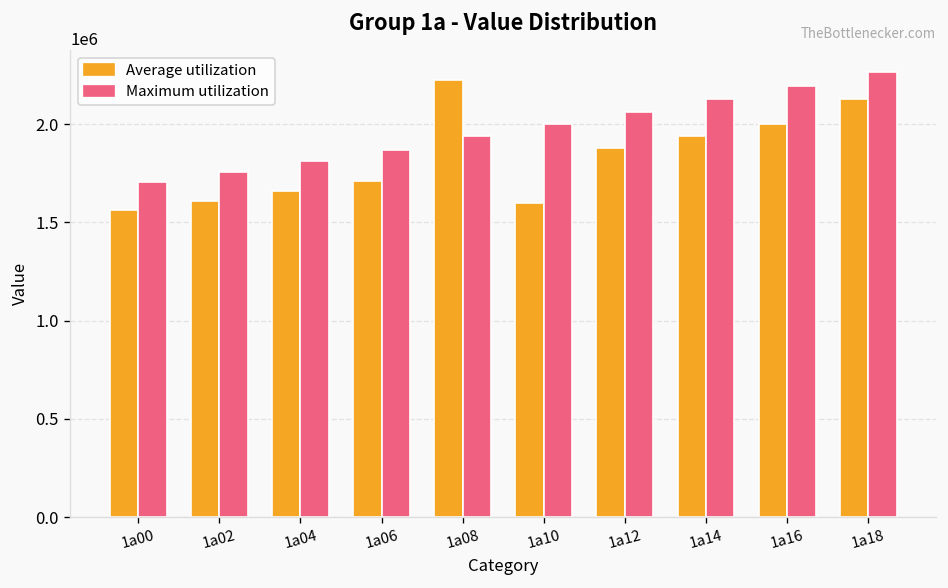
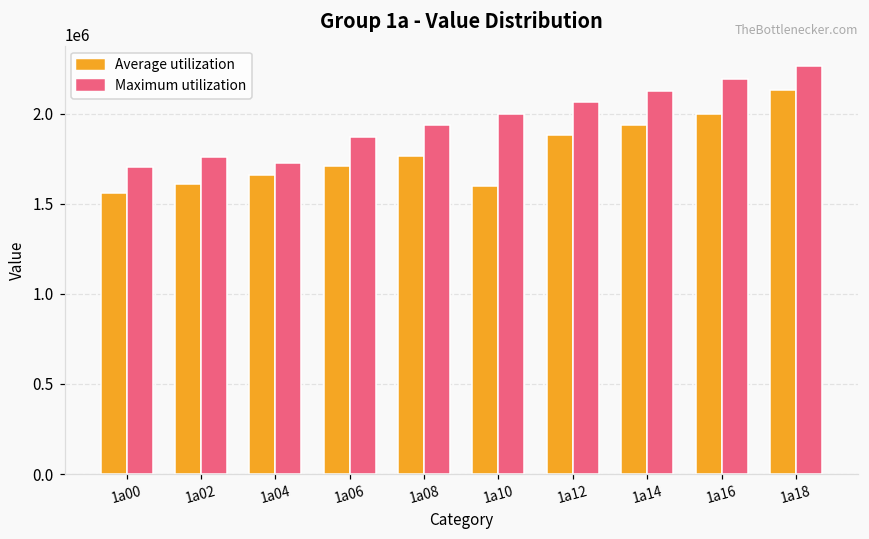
  {
    "Average utilization": {
      "1a00": 1560000,
      "1a02": 1610000,
      "1a04": 1660000,
      "1a06": 1710000,
-     "1a08": 2220000,
+     "1a08": 1770000,
      "1a10": 1600000,
      "1a12": 1880000,
      "1a14": 1940000,
      "1a16": 2000000,
      "1a18": 2130000
    },
    "Maximum utilization": {
      "1a00": 1700000,
      "1a02": 1760000,
-     "1a04": 1810000,
+     "1a04": 1730000,
      "1a06": 1870000,
      "1a08": 1940000,
      "1a10": 2000000,
      "1a12": 2060000,
      "1a14": 2130000,
      "1a16": 2200000,
      "1a18": 2260000
    }
  }
